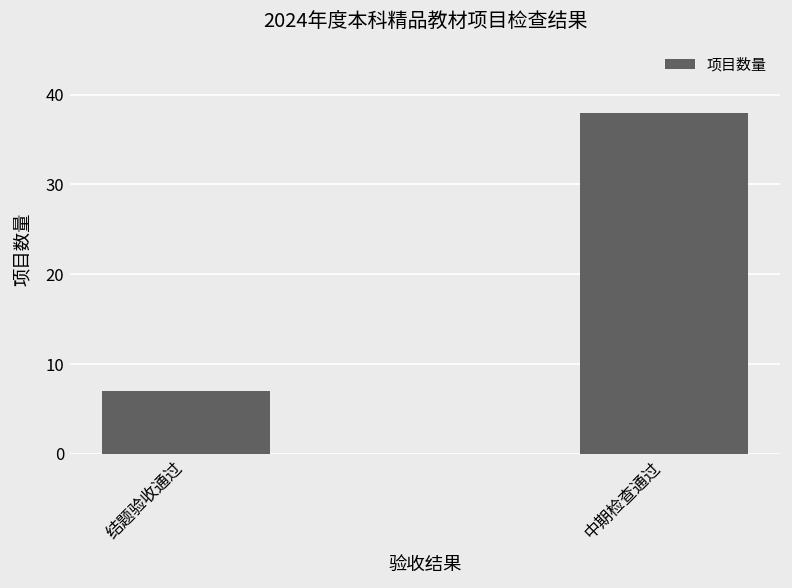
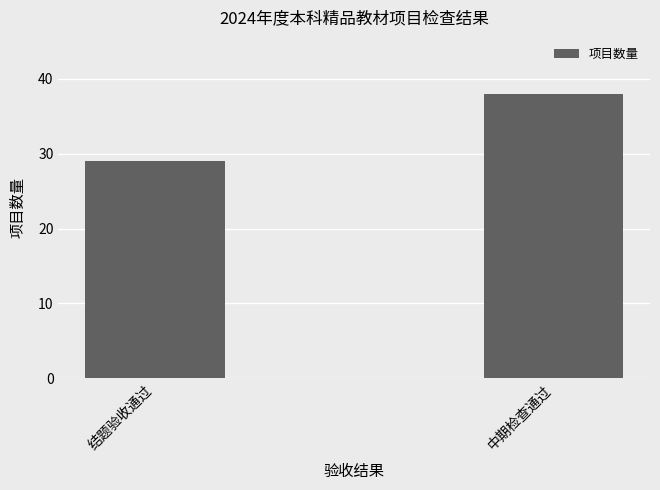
  {
-   "结题验收通过": 7,
+   "结题验收通过": 29,
    "中期检查通过": 38
  }
